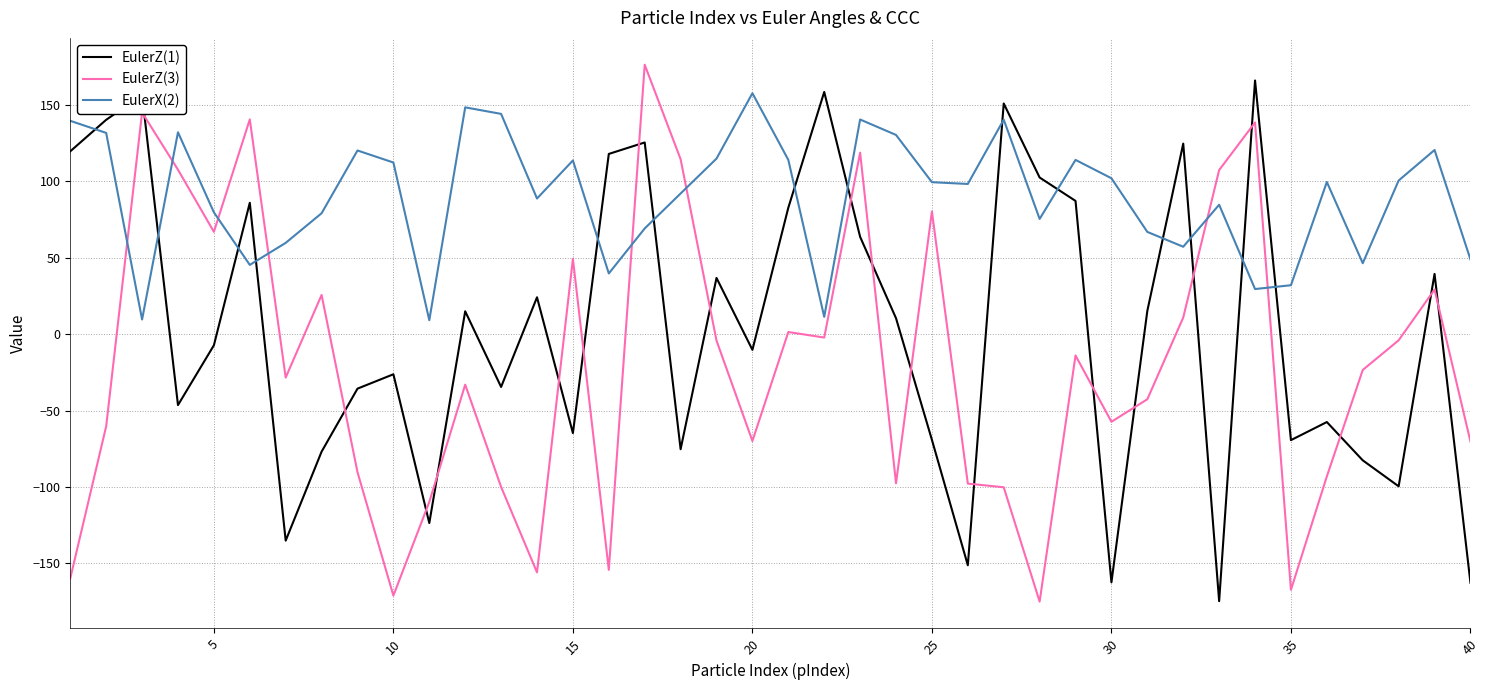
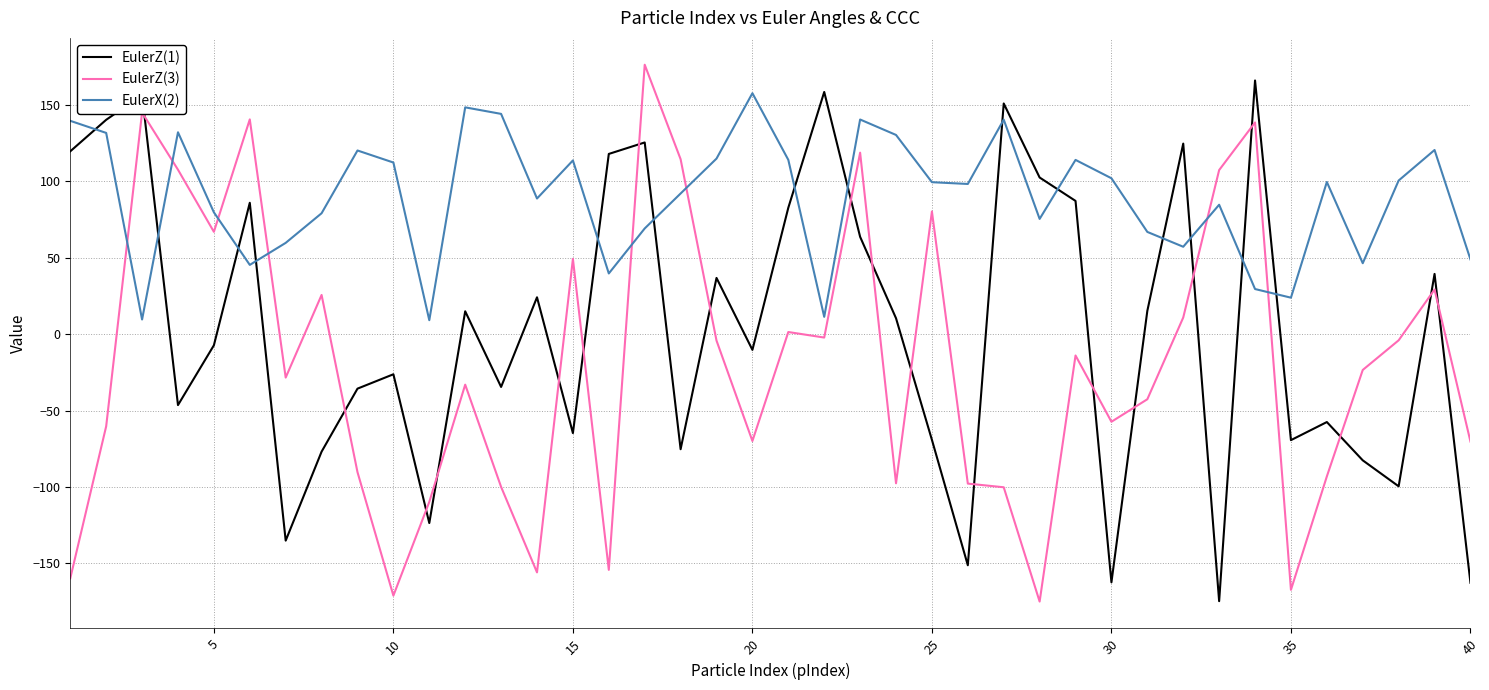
  {
    "EulerZ(1)": {
      "5": -7,
      "10": -26,
      "15": -65,
      "20": -10,
      "25": -69,
      "30": -162,
      "35": -69,
      "40": -163
    },
    "EulerZ(3)": {
      "5": 67,
      "10": -171,
      "15": 49,
      "20": -70,
      "25": 80,
      "30": -57,
      "35": -167,
      "40": -70
    },
    "EulerX(2)": {
      "5": 80,
      "10": 112,
      "15": 114,
      "20": 158,
      "25": 99,
      "30": 102,
-     "35": 32,
+     "35": 24,
      "40": 49
    }
  }
